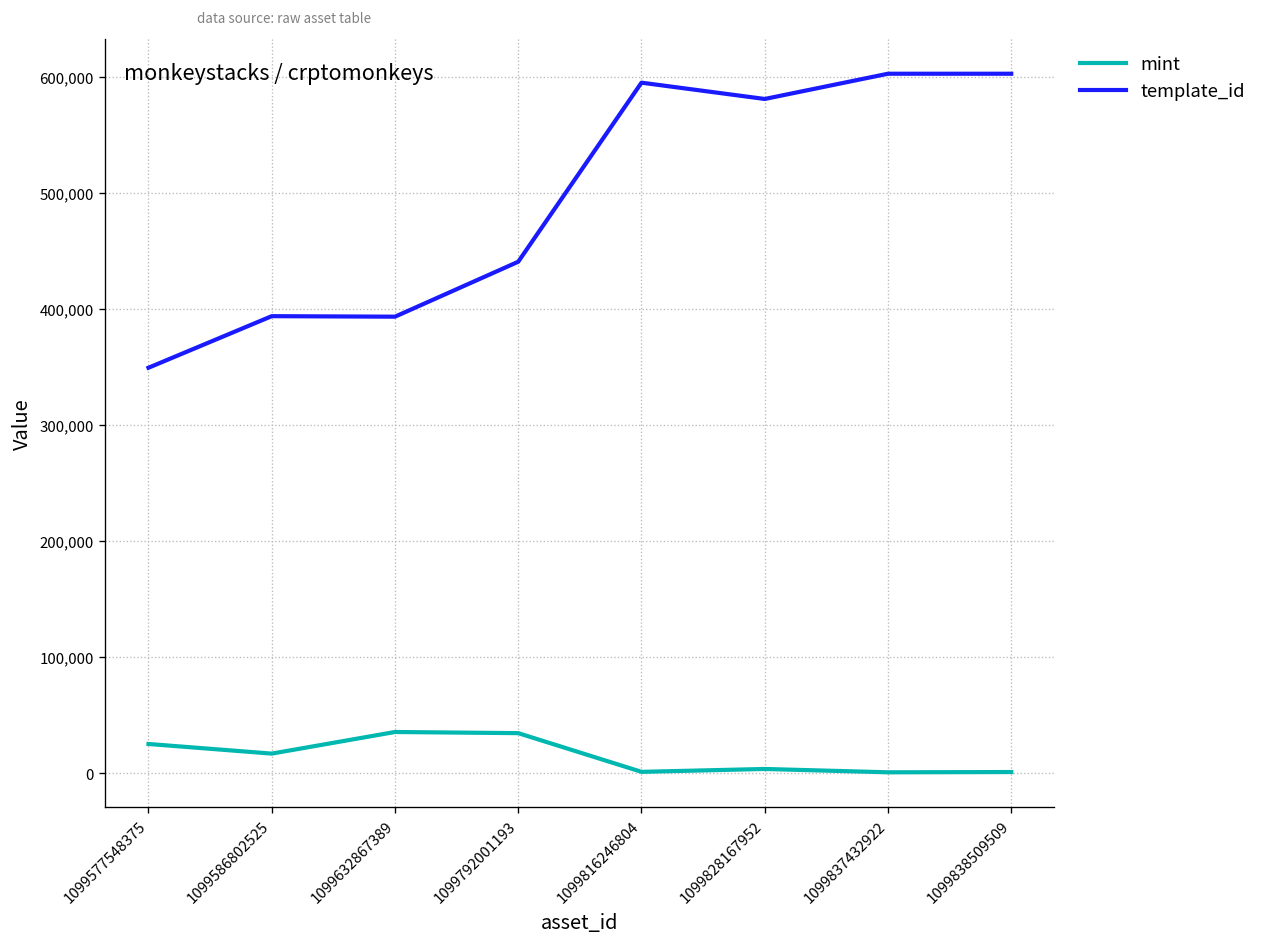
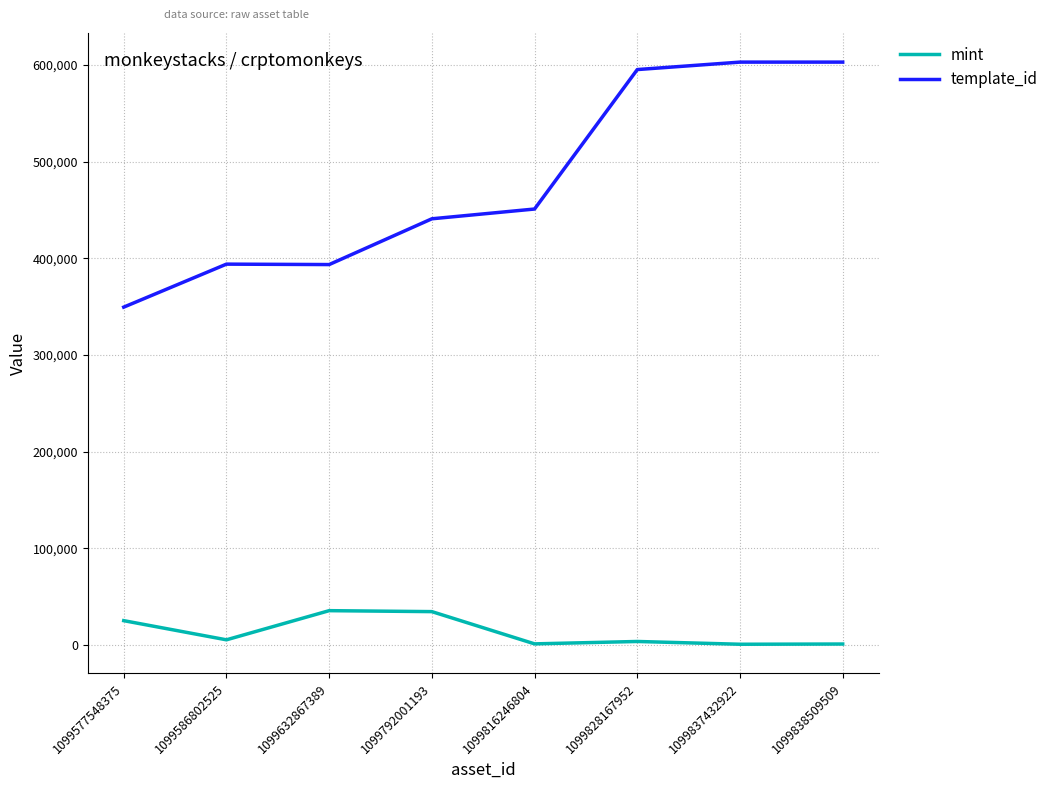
  {
    "mint": {
      "1099577548375": "30,000",
-     "1099586802525": "20,000",
+     "1099586802525": "10,000",
      "1099632867389": "40,000",
      "1099792001193": "30,000",
      "1099816246804": "0",
      "1099828167952": "0",
      "1099837432922": "0",
      "1099838509509": "0"
    },
    "template_id": {
      "1099577548375": "350,000",
      "1099586802525": "390,000",
      "1099632867389": "390,000",
      "1099792001193": "440,000",
-     "1099816246804": "600,000",
-     "1099828167952": "580,000",
+     "1099816246804": "450,000",
+     "1099828167952": "600,000",
      "1099837432922": "600,000",
      "1099838509509": "600,000"
    }
  }
